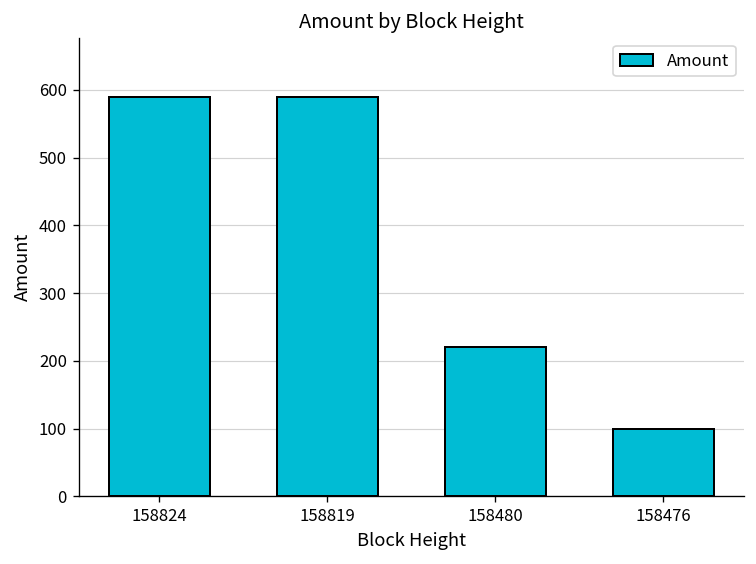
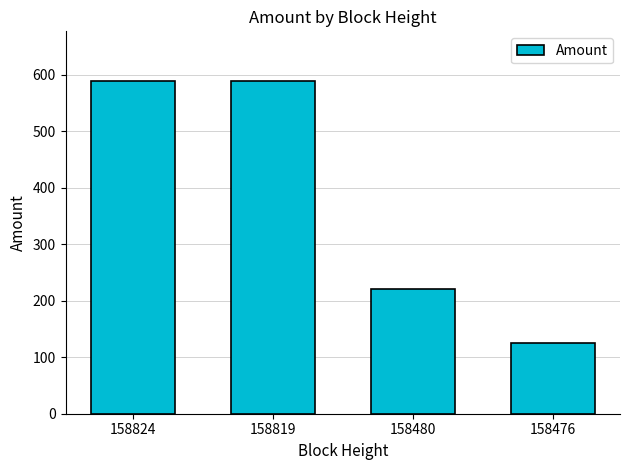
  {
    "158824": 590,
    "158819": 590,
    "158480": 220,
-   "158476": 100
+   "158476": 130
  }
